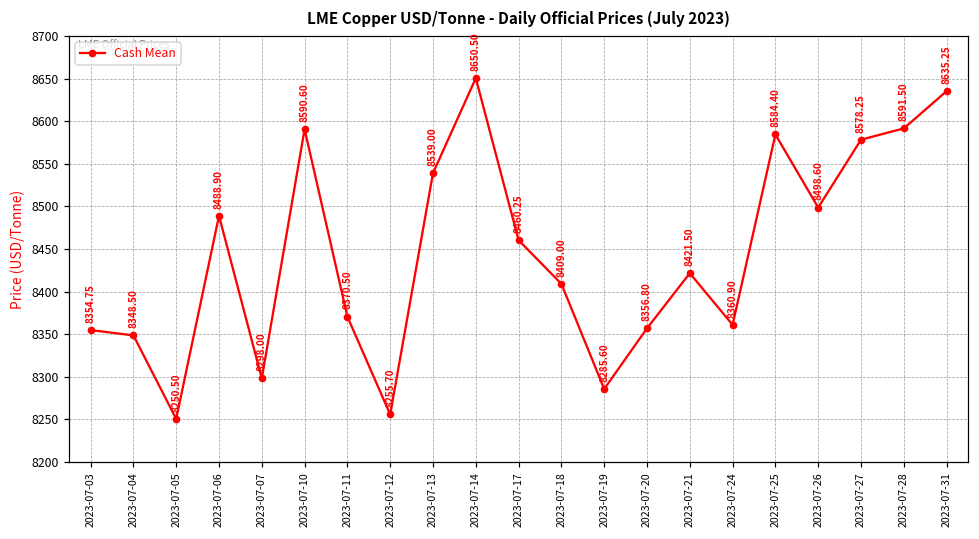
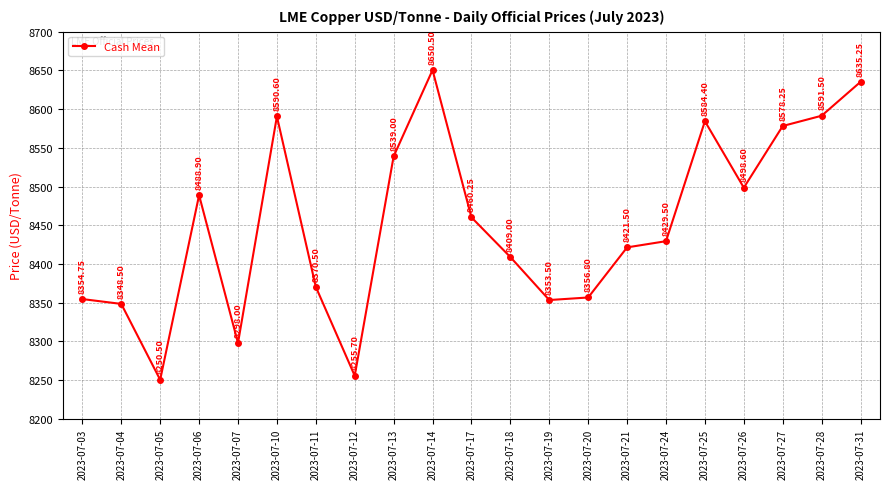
  {
    "2023-07-03": 8354.75,
    "2023-07-04": 8348.50,
    "2023-07-05": 8250.50,
    "2023-07-06": 8488.90,
    "2023-07-07": 8298.00,
    "2023-07-10": 8590.60,
    "2023-07-11": 8370.50,
    "2023-07-12": 8255.70,
    "2023-07-13": 8539.00,
    "2023-07-14": 8650.50,
    "2023-07-17": 8460.25,
    "2023-07-18": 8409.00,
-   "2023-07-19": 8285.60,
+   "2023-07-19": 8353.50,
    "2023-07-20": 8356.80,
    "2023-07-21": 8421.50,
-   "2023-07-24": 8360.90,
+   "2023-07-24": 8429.50,
    "2023-07-25": 8584.40,
    "2023-07-26": 8498.60,
    "2023-07-27": 8578.25,
    "2023-07-28": 8591.50,
    "2023-07-31": 8635.25
  }
